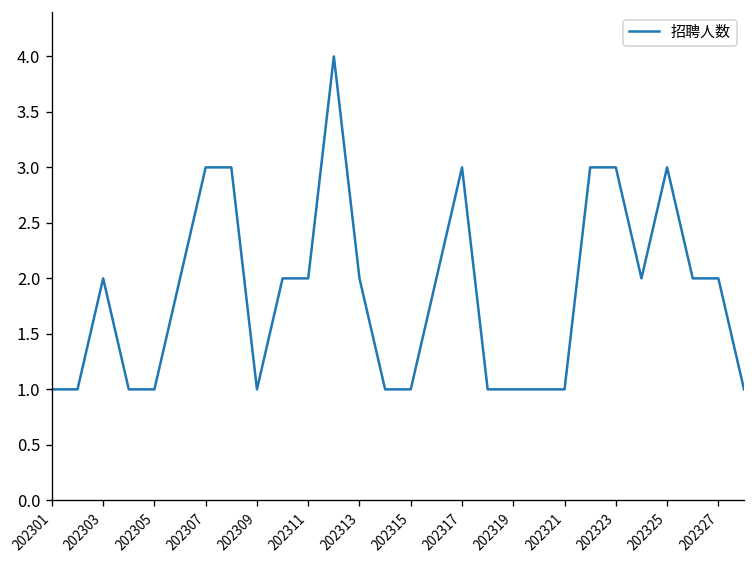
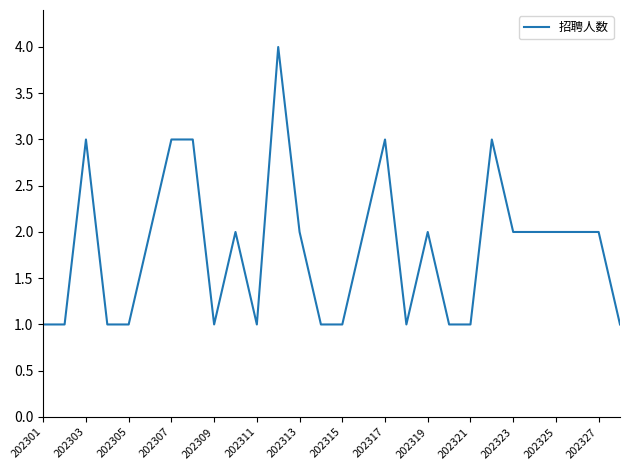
  {
    "202301": 1,
-   "202303": 2,
+   "202303": 3,
    "202305": 1,
    "202307": 3,
    "202309": 1,
-   "202311": 2,
+   "202311": 1,
    "202313": 2,
    "202315": 1,
    "202317": 3,
-   "202319": 1,
+   "202319": 2,
    "202321": 1,
-   "202323": 3,
-   "202325": 3,
+   "202323": 2,
+   "202325": 2,
    "202327": 2
  }
